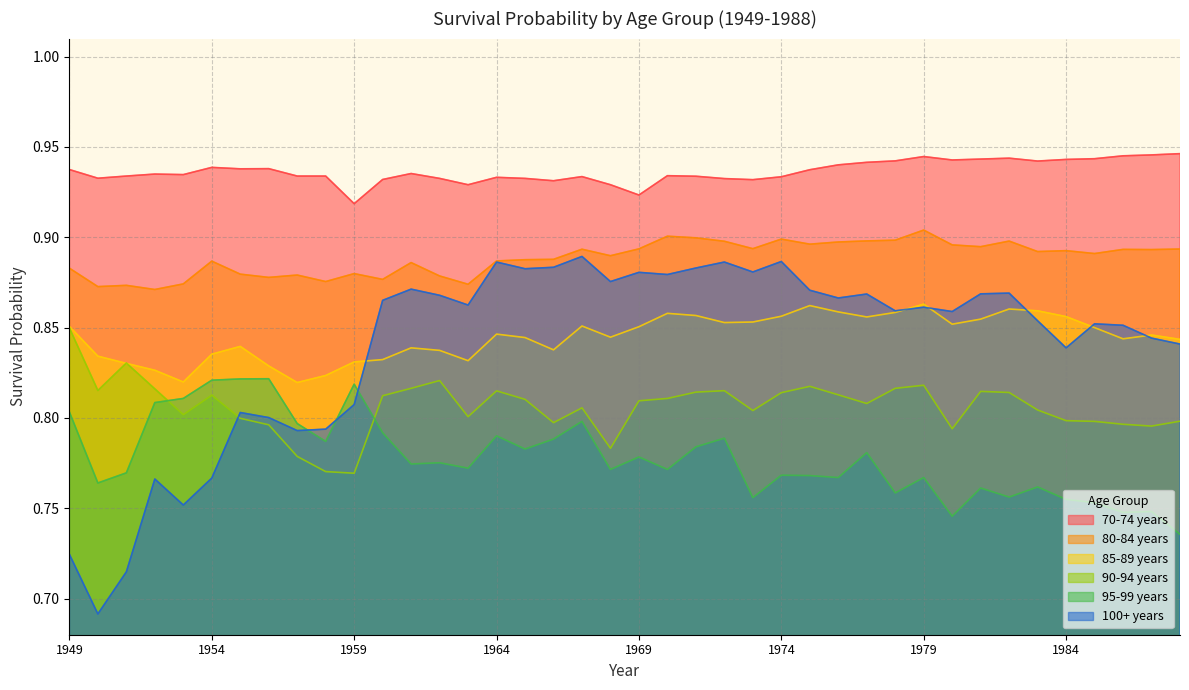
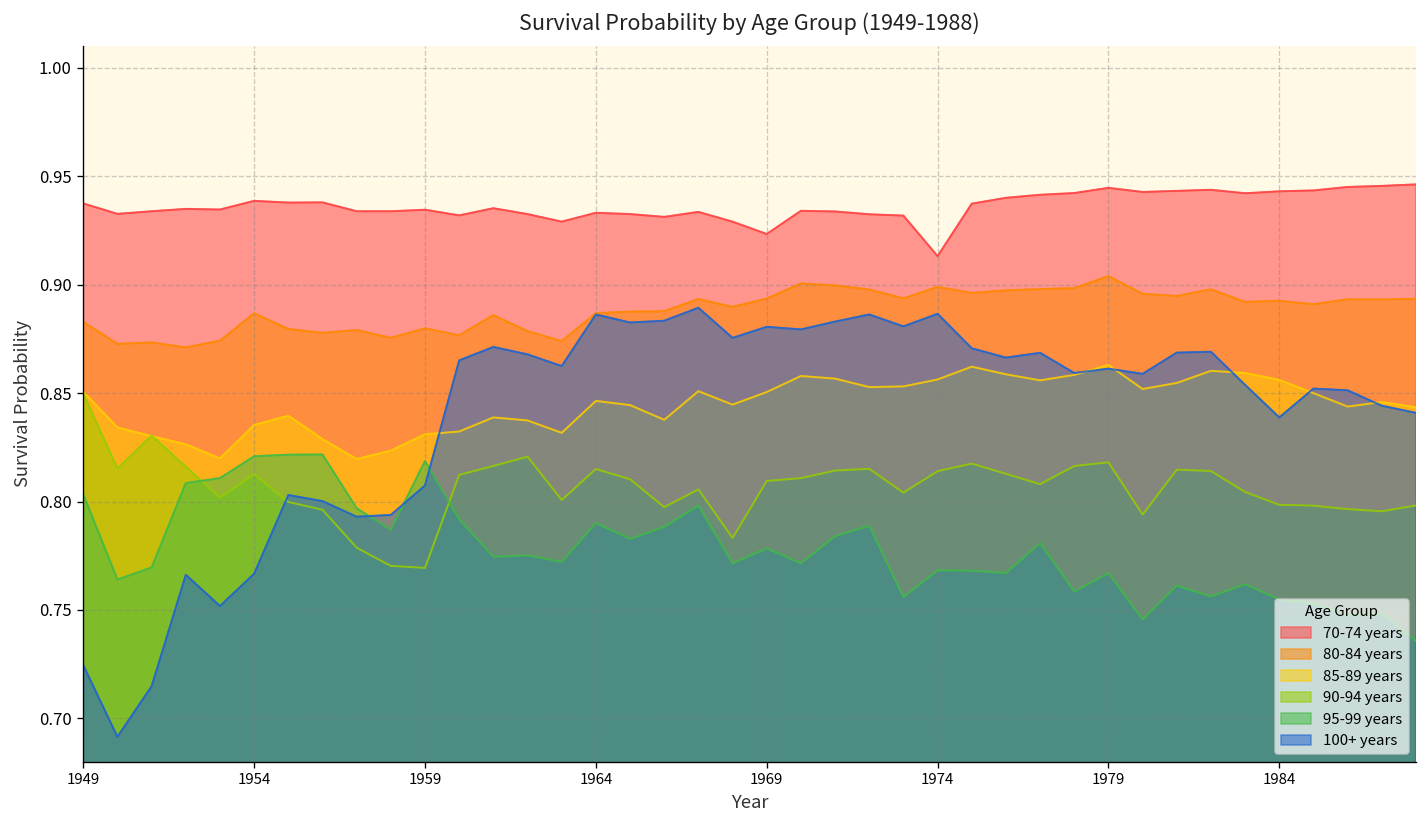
  {
    "70-74 years": {
      "1949": 0.938,
      "1954": 0.939,
-     "1959": 0.919,
+     "1959": 0.935,
      "1964": 0.933,
      "1969": 0.923,
-     "1974": 0.934,
+     "1974": 0.913,
      "1979": 0.945,
      "1984": 0.943
    },
    "90-94 years": {
      "1954": 0.813,
      "1959": 0.769,
      "1964": 0.815,
      "1969": 0.810,
      "1974": 0.814,
      "1979": 0.818,
      "1984": 0.799
    },
    "95-99 years": {
      "1949": 0.803,
      "1954": 0.821,
      "1959": 0.819,
      "1964": 0.790,
      "1969": 0.778,
      "1974": 0.768,
      "1979": 0.767
    },
    "100+ years": {
      "1949": 0.725,
      "1954": 0.767,
      "1959": 0.807,
      "1969": 0.881,
      "1974": 0.887,
      "1979": 0.861,
      "1984": 0.839
    }
  }
